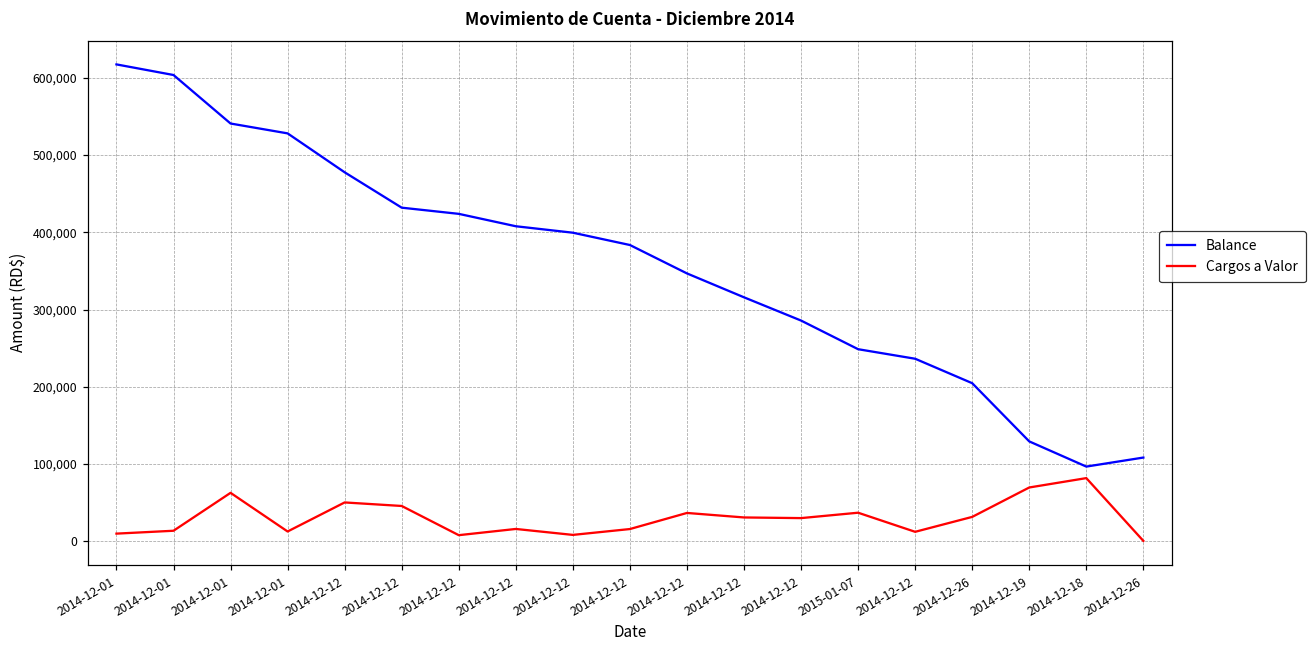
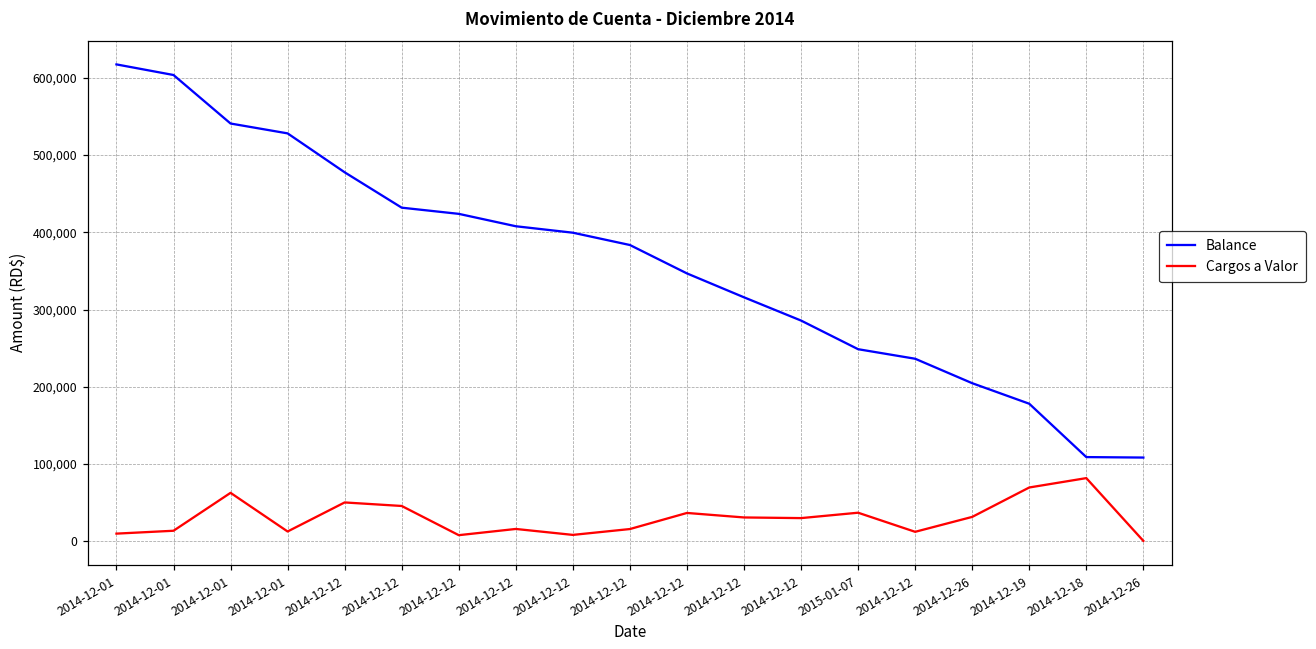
  {
    "Balance": {
      "2015-01-07": "250,000",
-     "2014-12-19": "130,000",
-     "2014-12-18": "100,000"
+     "2014-12-19": "180,000",
+     "2014-12-18": "110,000"
    },
    "Cargos a Valor": {
      "2015-01-07": "40,000",
      "2014-12-19": "70,000",
      "2014-12-18": "80,000"
    }
  }
